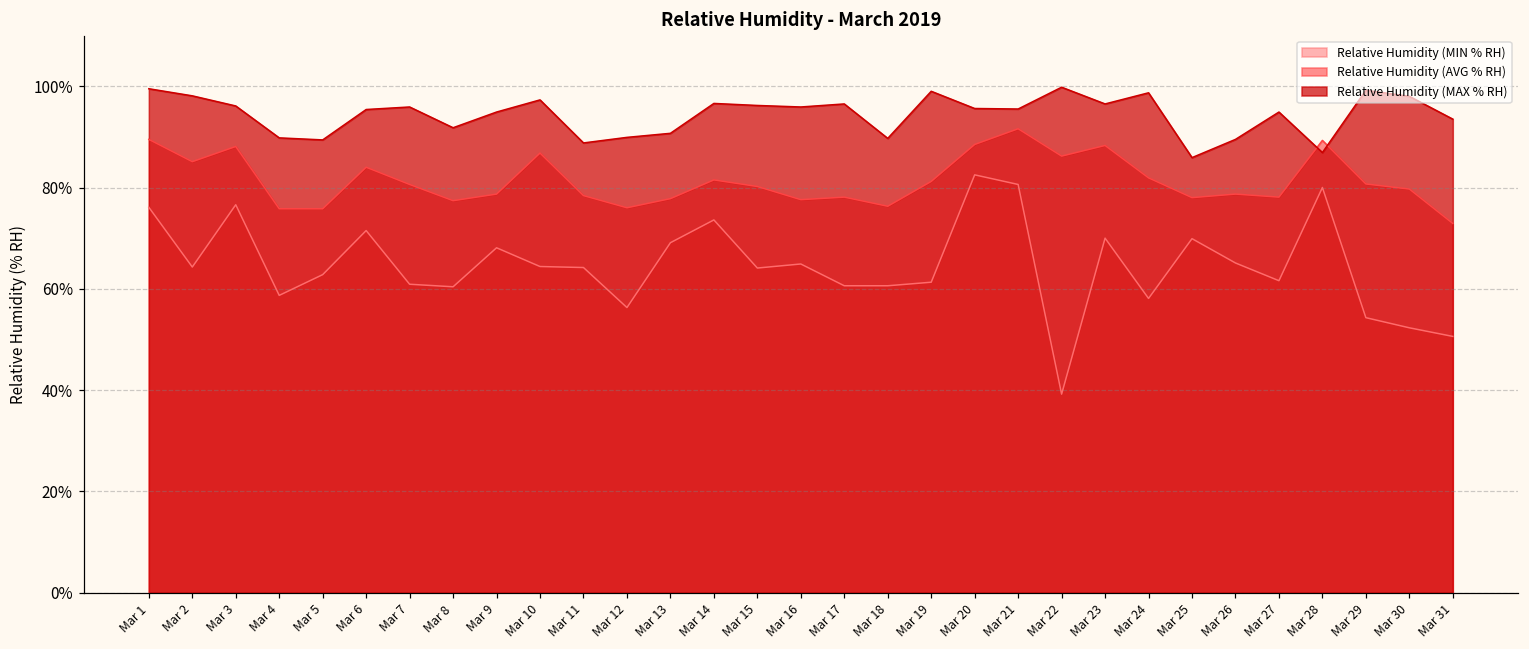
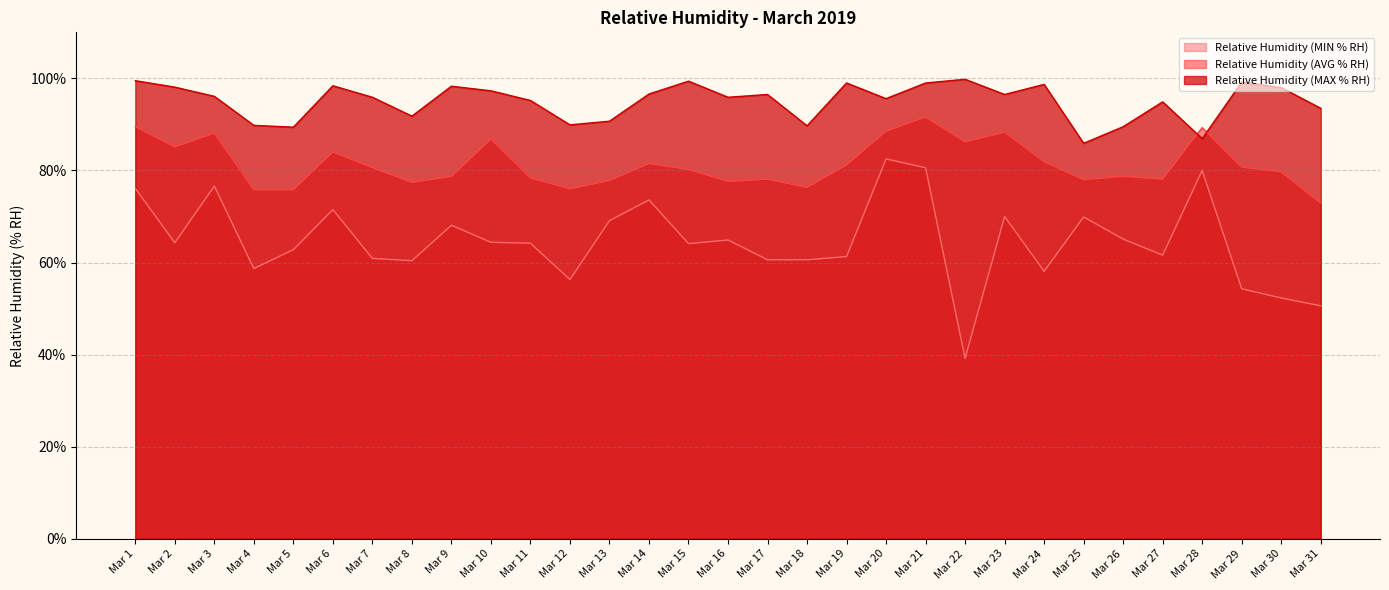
  {
    "Relative Humidity (MAX % RH)": {
      "Mar 1": "100%",
      "Mar 2": "98%",
      "Mar 3": "96%",
      "Mar 4": "90%",
      "Mar 5": "89%",
-     "Mar 6": "95%",
+     "Mar 6": "98%",
      "Mar 7": "96%",
      "Mar 8": "92%",
-     "Mar 9": "95%",
+     "Mar 9": "98%",
      "Mar 10": "97%",
-     "Mar 11": "89%",
+     "Mar 11": "95%",
      "Mar 12": "90%",
      "Mar 13": "91%",
      "Mar 14": "97%",
-     "Mar 15": "96%",
+     "Mar 15": "99%",
      "Mar 16": "96%",
      "Mar 17": "97%",
      "Mar 18": "90%",
      "Mar 19": "99%",
      "Mar 20": "96%",
-     "Mar 21": "96%",
+     "Mar 21": "99%",
      "Mar 22": "100%",
      "Mar 23": "97%",
      "Mar 24": "99%",
      "Mar 25": "86%",
      "Mar 26": "90%",
      "Mar 27": "95%",
      "Mar 28": "87%",
      "Mar 31": "94%"
    }
  }
